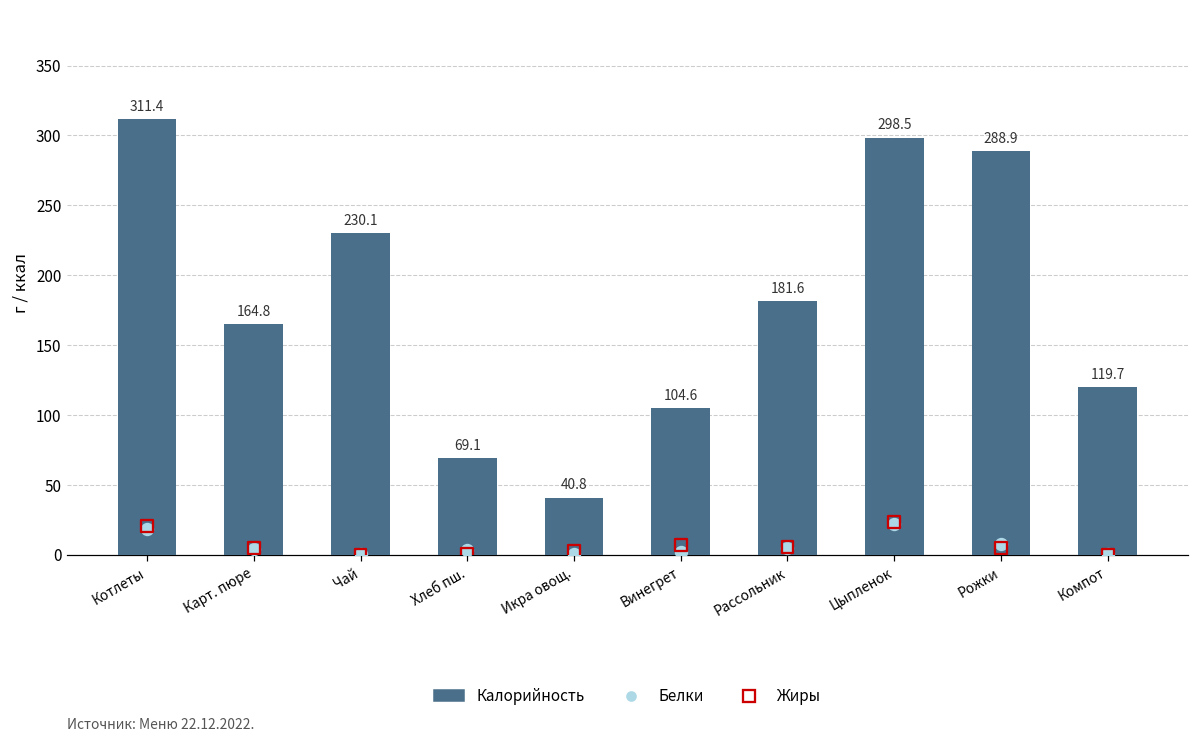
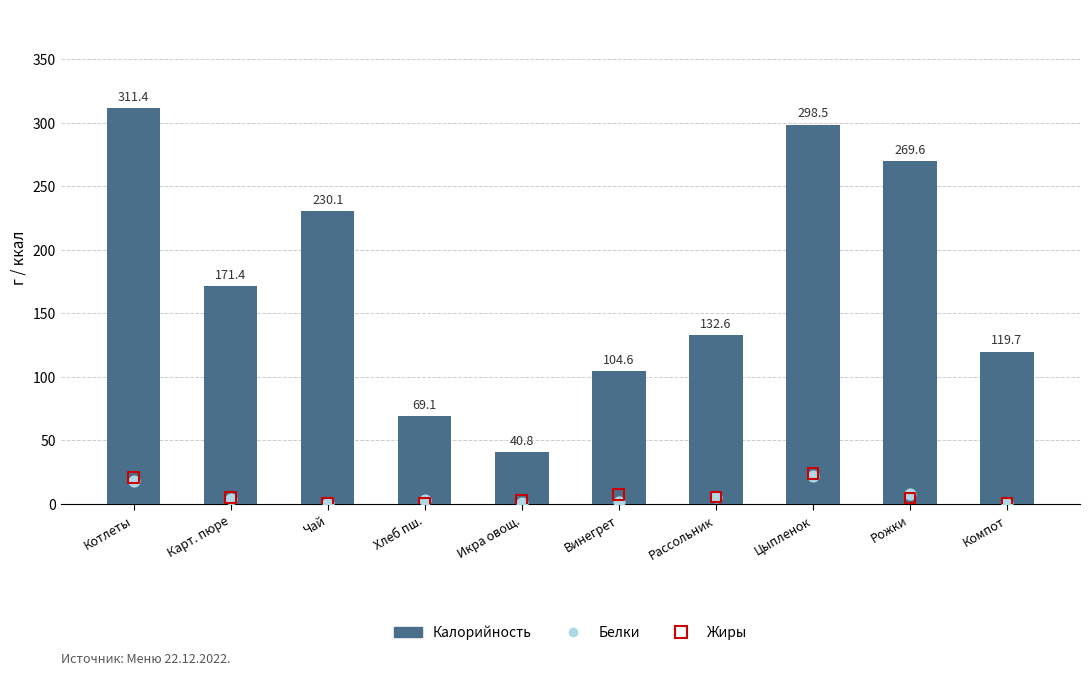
  {
    "Калорийность": {
      "Котлеты": 311.4,
-     "Карт. пюре": 164.8,
+     "Карт. пюре": 171.4,
      "Чай": 230.1,
      "Хлеб пш.": 69.1,
      "Икра овощ.": 40.8,
      "Винегрет": 104.6,
-     "Рассольник": 181.6,
+     "Рассольник": 132.6,
      "Цыпленок": 298.5,
-     "Рожки": 288.9,
+     "Рожки": 269.6,
      "Компот": 119.7
    }
  }
